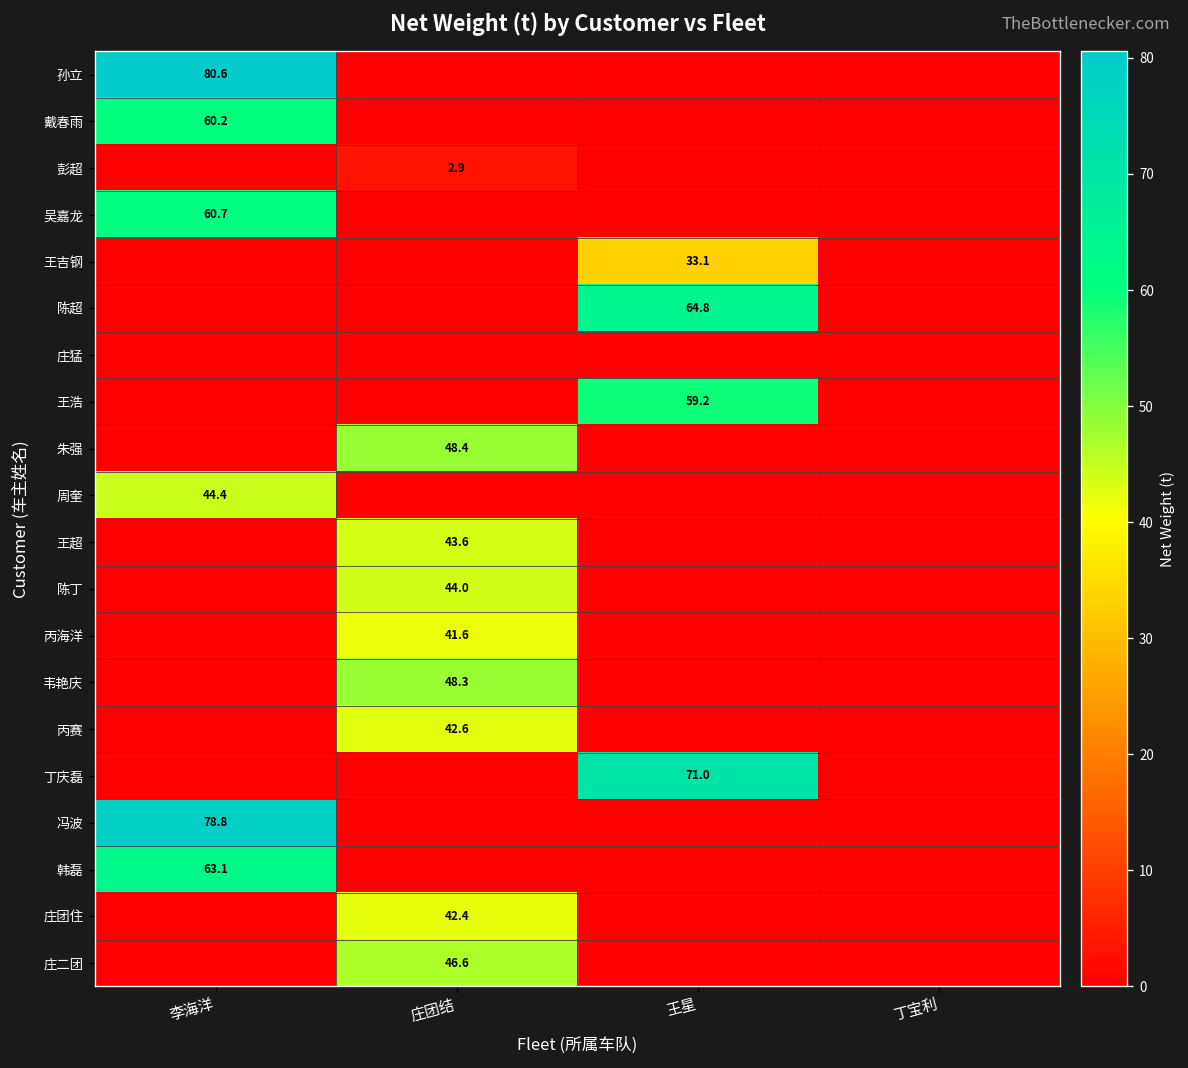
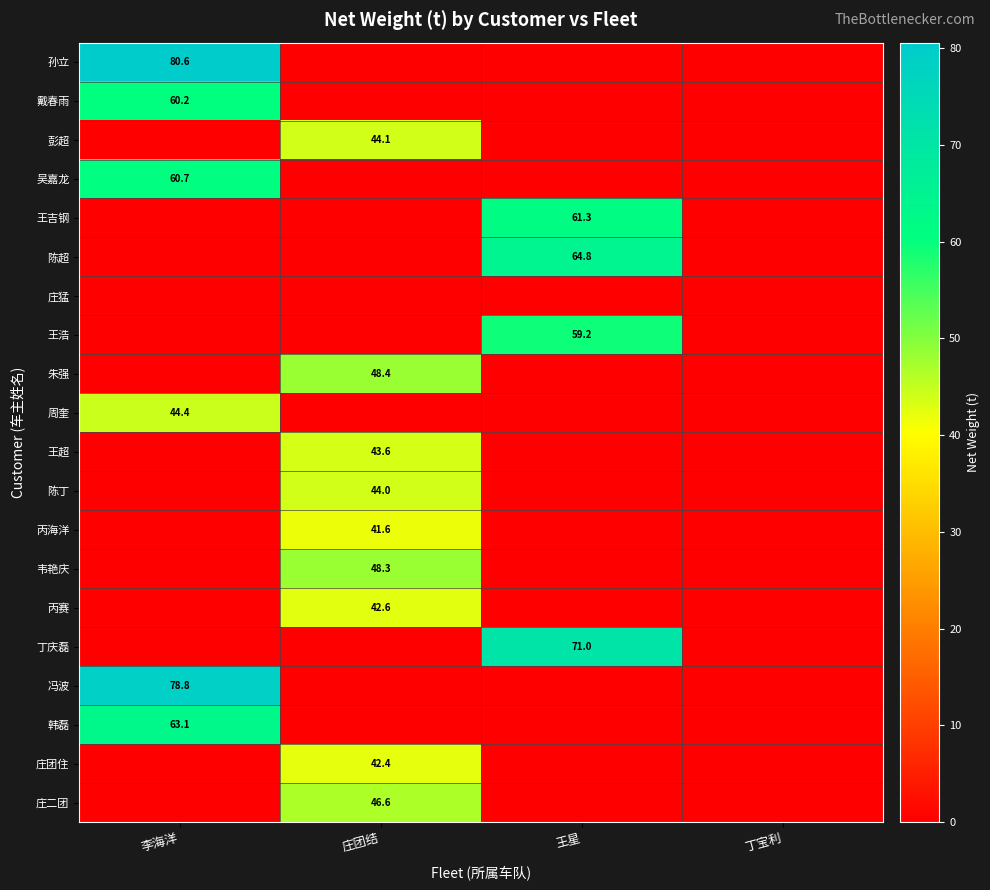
  {
    "孙立": {
      "李海洋": 80.6
    },
    "戴春雨": {
      "李海洋": 60.2
    },
    "彭超": {
-     "庄团结": 2.9
+     "庄团结": 44.1
    },
    "吴嘉龙": {
      "李海洋": 60.7
    },
    "王吉钢": {
-     "王星": 33.1
+     "王星": 61.3
    },
    "陈超": {
      "王星": 64.8
    },
    "王浩": {
      "王星": 59.2
    },
    "朱强": {
      "庄团结": 48.4
    },
    "周奎": {
      "李海洋": 44.4
    },
    "王超": {
      "庄团结": 43.6
    },
    "陈丁": {
      "庄团结": 44.0
    },
    "丙海洋": {
      "庄团结": 41.6
    },
    "韦艳庆": {
      "庄团结": 48.3
    },
    "丙赛": {
      "庄团结": 42.6
    },
    "丁庆磊": {
      "王星": 71.0
    },
    "冯波": {
      "李海洋": 78.8
    },
    "韩磊": {
      "李海洋": 63.1
    },
    "庄团住": {
      "庄团结": 42.4
    },
    "庄二团": {
      "庄团结": 46.6
    }
  }
